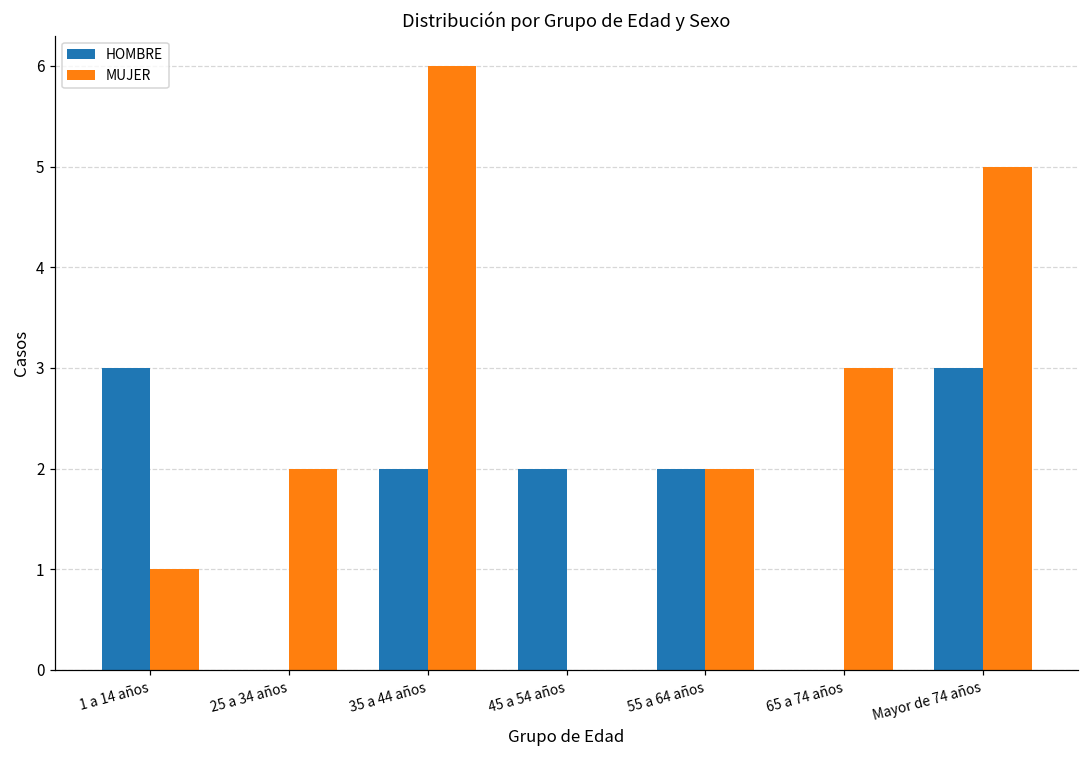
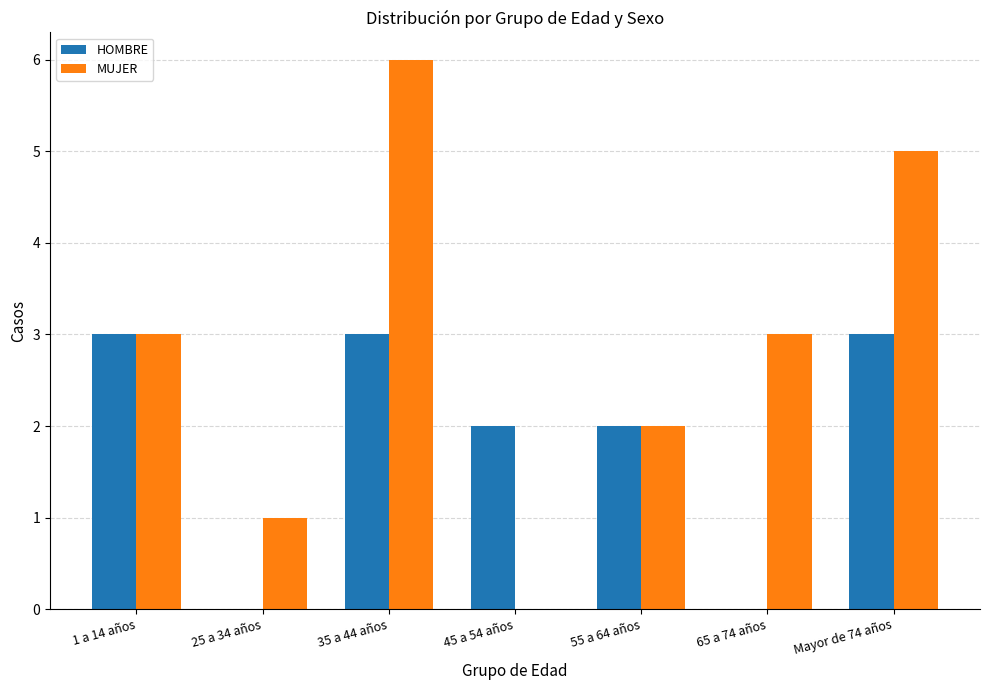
  {
    "HOMBRE": {
      "1 a 14 años": 3,
      "25 a 34 años": 0,
-     "35 a 44 años": 2,
+     "35 a 44 años": 3,
      "45 a 54 años": 2,
      "55 a 64 años": 2,
      "65 a 74 años": 0,
      "Mayor de 74 años": 3
    },
    "MUJER": {
-     "1 a 14 años": 1,
-     "25 a 34 años": 2,
+     "1 a 14 años": 3,
+     "25 a 34 años": 1,
      "35 a 44 años": 6,
      "45 a 54 años": 0,
      "55 a 64 años": 2,
      "65 a 74 años": 3,
      "Mayor de 74 años": 5
    }
  }
